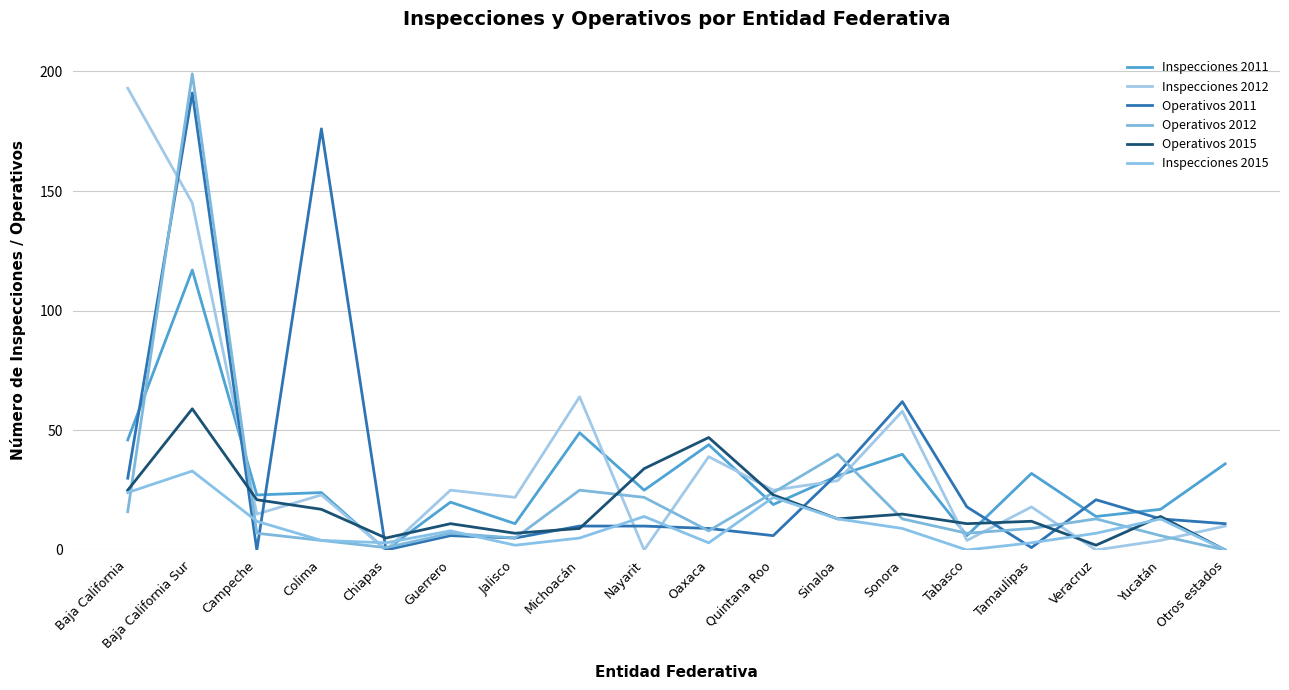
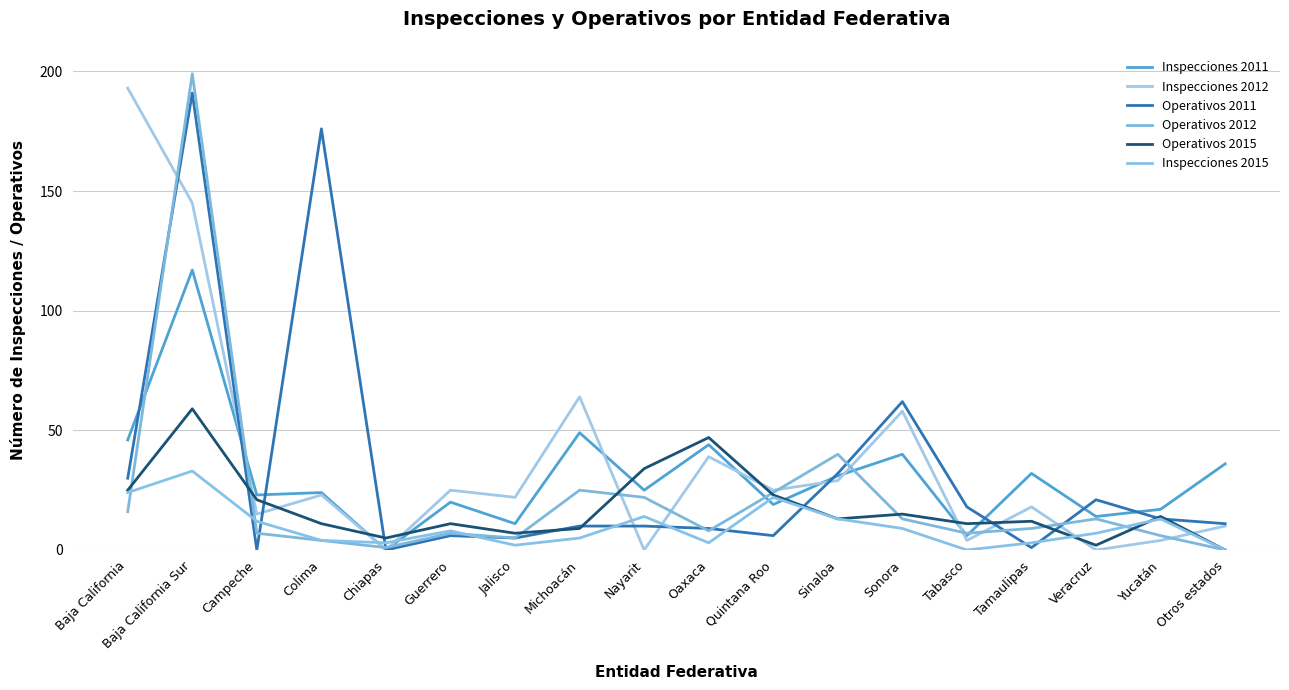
  {
    "Operativos 2011": {
      "Baja California": 30,
      "Baja California Sur": 191,
      "Campeche": 0,
      "Colima": 176,
      "Nayarit": 10,
      "Quintana Roo": 6,
      "Sonora": 62,
      "Tabasco": 18,
      "Tamaulipas": 1,
      "Veracruz": 21
    },
    "Operativos 2015": {
      "Baja California Sur": 59,
      "Campeche": 21,
-     "Colima": 17,
+     "Colima": 11,
      "Chiapas": 5,
      "Guerrero": 11,
      "Jalisco": 7,
      "Nayarit": 34,
      "Oaxaca": 47,
      "Sonora": 15,
      "Tabasco": 11,
      "Tamaulipas": 12,
      "Veracruz": 2
    }
  }
